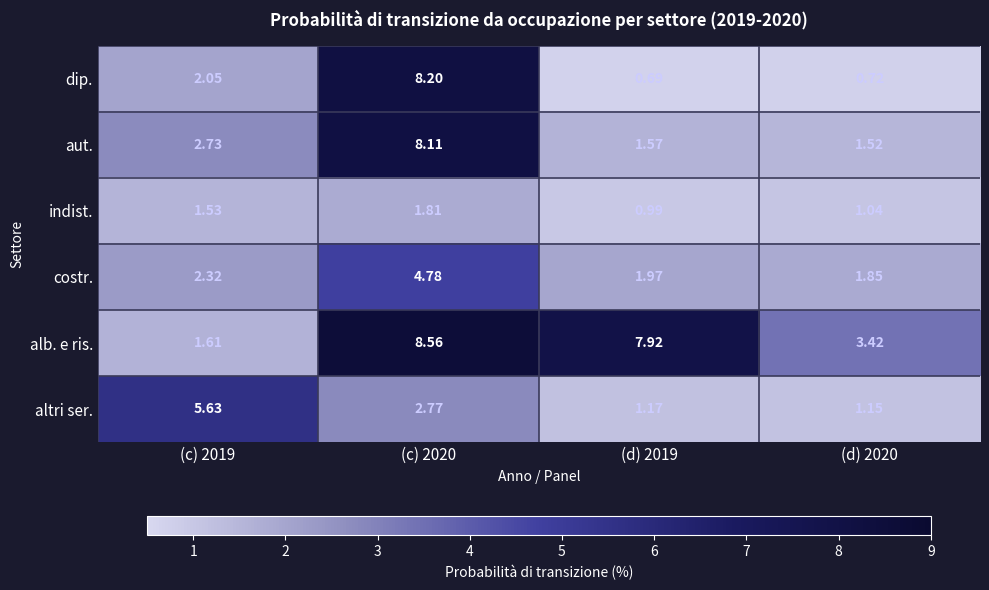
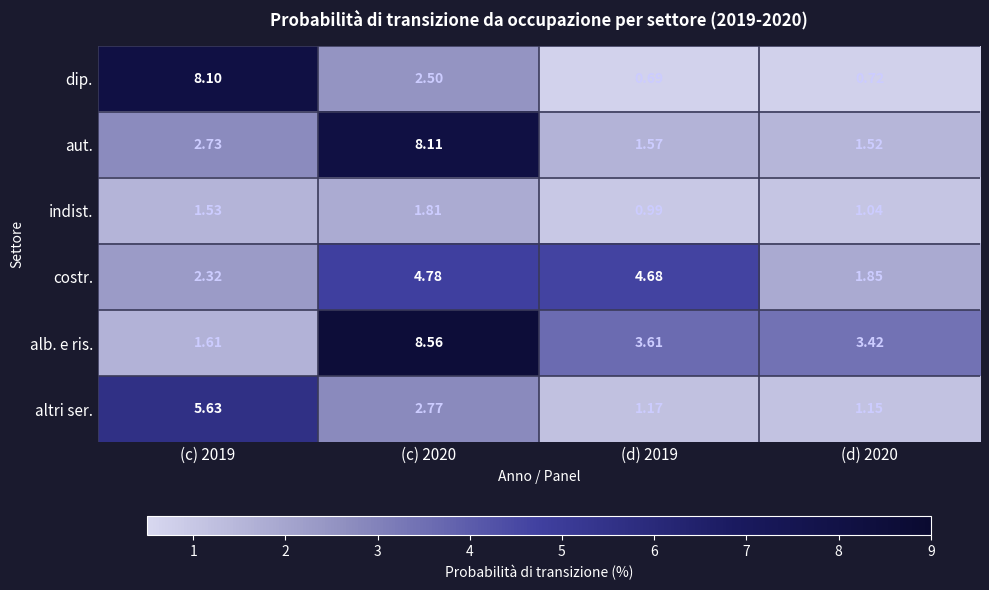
  {
    "dip.": {
-     "(c) 2019": 2.05,
-     "(c) 2020": 8.20
+     "(c) 2019": 8.10,
+     "(c) 2020": 2.50
    },
    "aut.": {
      "(c) 2019": 2.73,
      "(c) 2020": 8.11
    },
    "costr.": {
      "(c) 2019": 2.32,
      "(c) 2020": 4.78,
-     "(d) 2019": 1.97
+     "(d) 2019": 4.68
    },
    "alb. e ris.": {
      "(c) 2020": 8.56,
-     "(d) 2019": 7.92,
+     "(d) 2019": 3.61,
      "(d) 2020": 3.42
    },
    "altri ser.": {
      "(c) 2019": 5.63,
      "(c) 2020": 2.77
    }
  }
